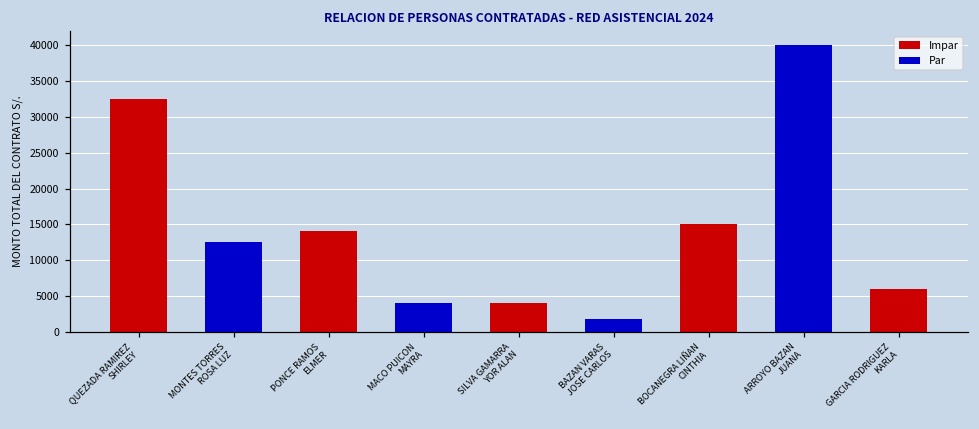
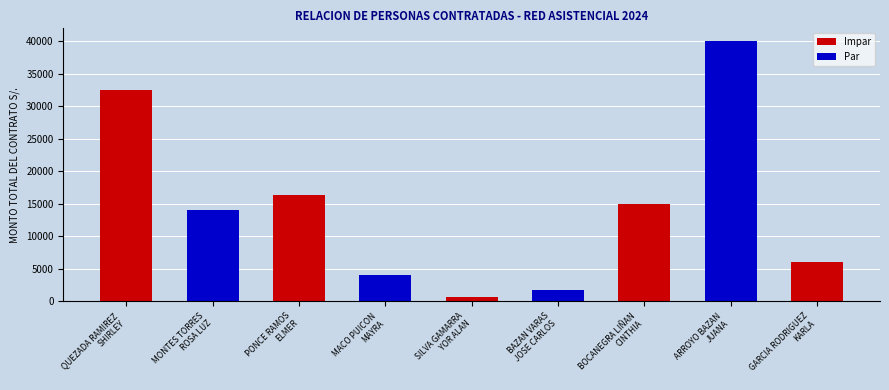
  {
    "QUEZADA RAMIREZ SHIRLEY": 33000,
-   "MONTES TORRES ROSA LUZ": 13000,
-   "PONCE RAMOS ELMER": 14000,
+   "MONTES TORRES ROSA LUZ": 14000,
+   "PONCE RAMOS ELMER": 16000,
    "MACO PUICON MAYRA": 4000,
-   "SILVA GAMARRA YOR ALAN": 4000,
+   "SILVA GAMARRA YOR ALAN": 1000,
    "BAZAN VARAS JOSE CARLOS": 2000,
    "BOCANEGRA LIÑAN CINTHIA": 15000,
    "ARROYO BAZAN JUANA": 40000,
    "GARCIA RODRIGUEZ KARLA": 6000
  }
